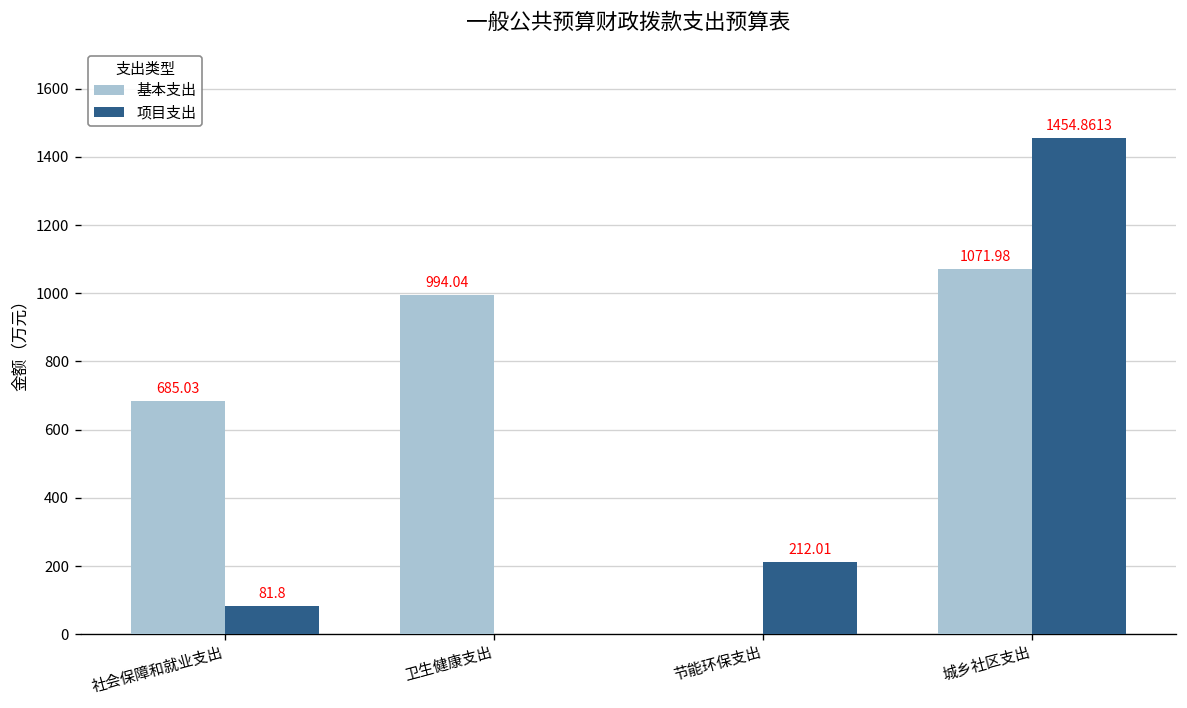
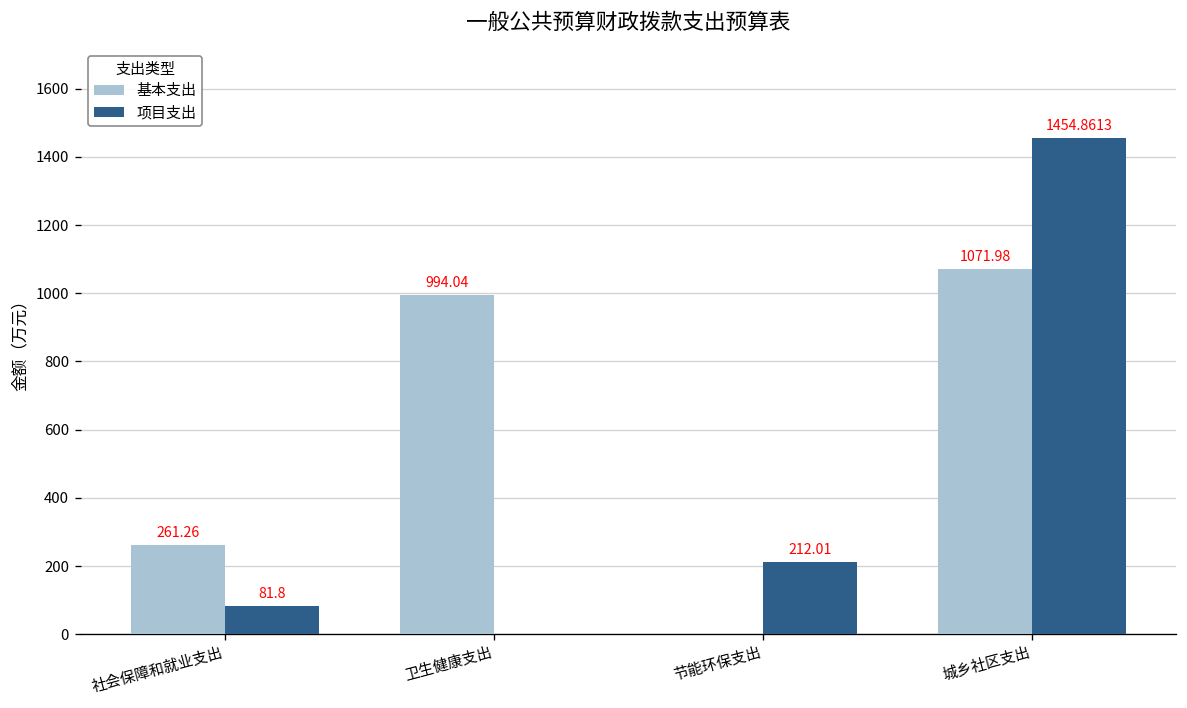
  {
    "基本支出": {
-     "社会保障和就业支出": 685.03,
+     "社会保障和就业支出": 261.26,
      "卫生健康支出": 994.04,
      "城乡社区支出": 1071.98
    },
    "项目支出": {
      "社会保障和就业支出": 81.8,
      "节能环保支出": 212.01,
      "城乡社区支出": 1454.8613
    }
  }
